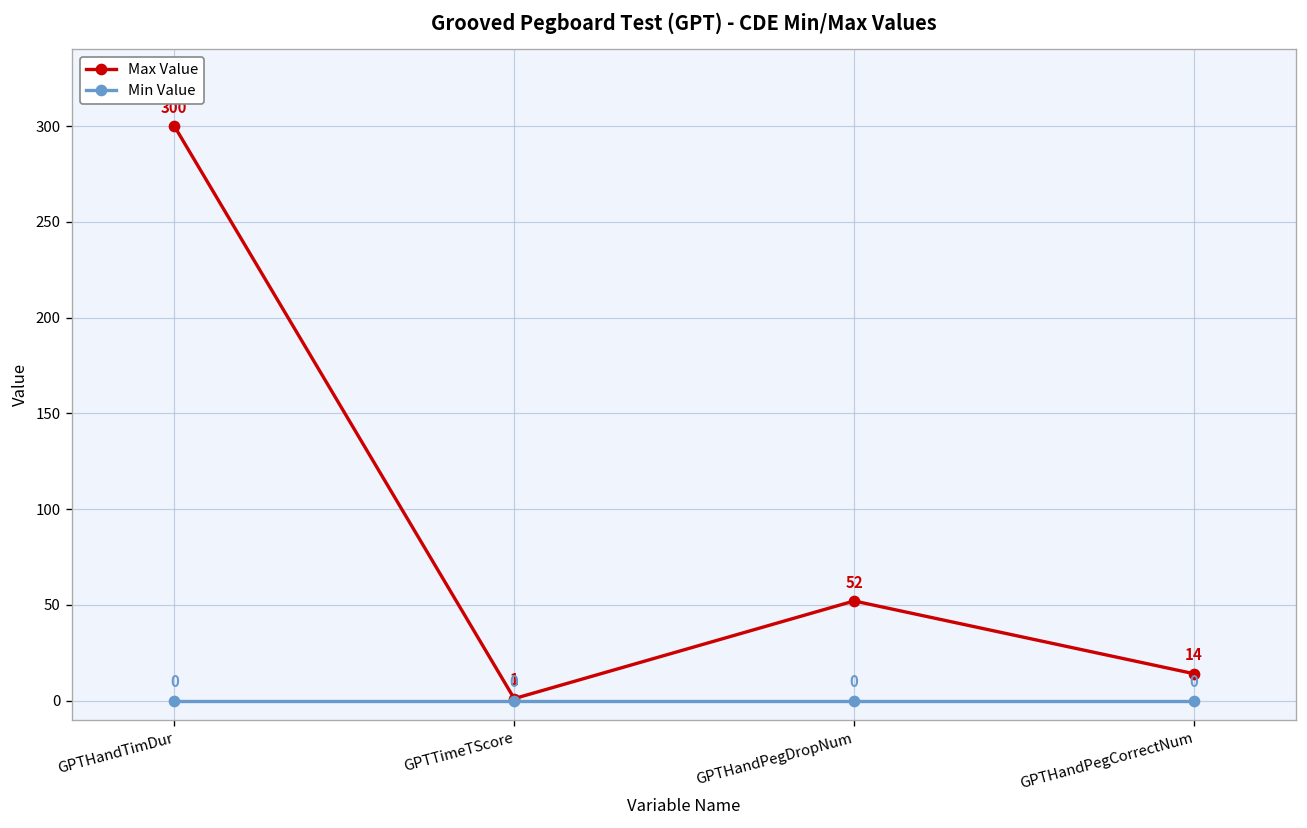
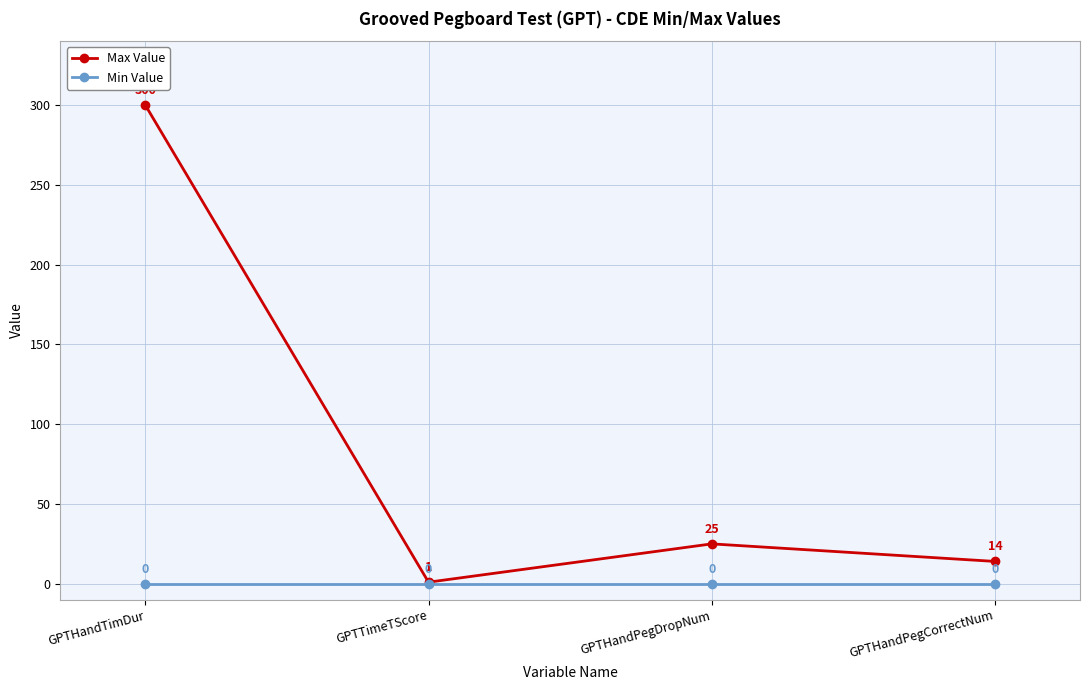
  {
    "Max Value": {
-     "GPTHandPegDropNum": 52,
+     "GPTHandPegDropNum": 25,
      "GPTHandPegCorrectNum": 14
    },
    "Min Value": {
      "GPTHandTimDur": 0,
      "GPTHandPegDropNum": 0
    }
  }
